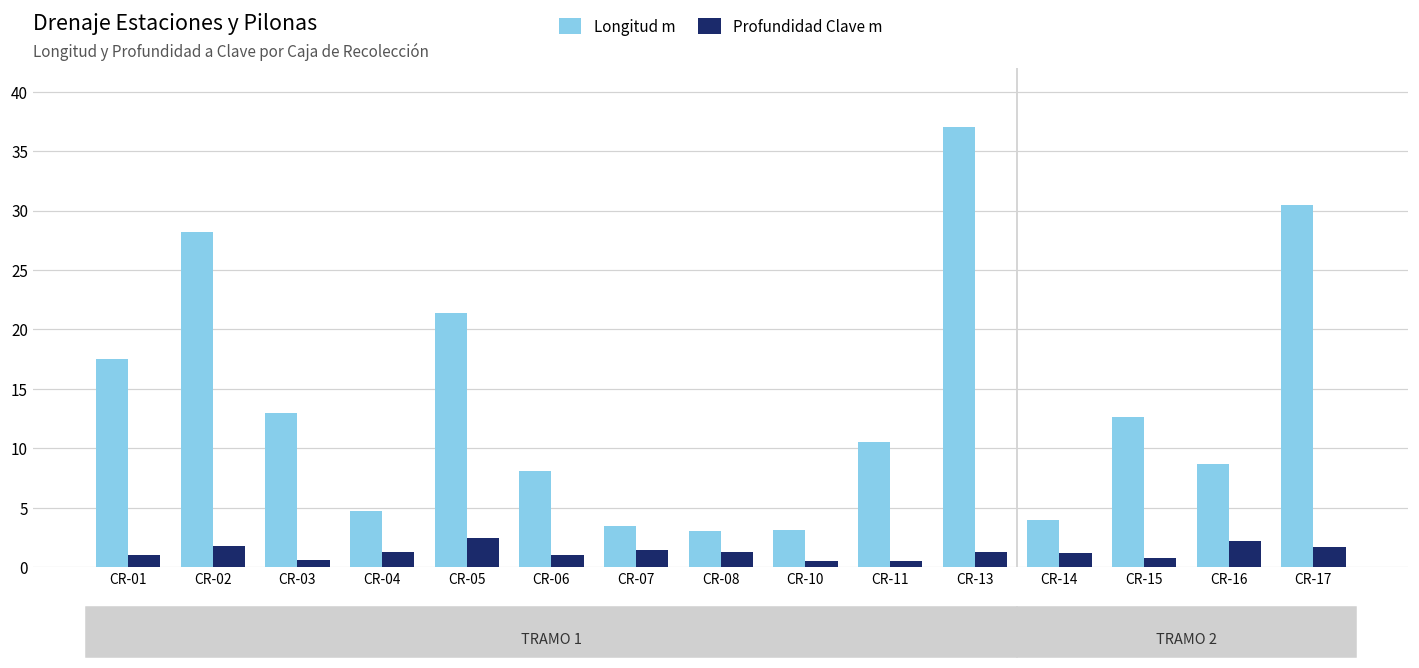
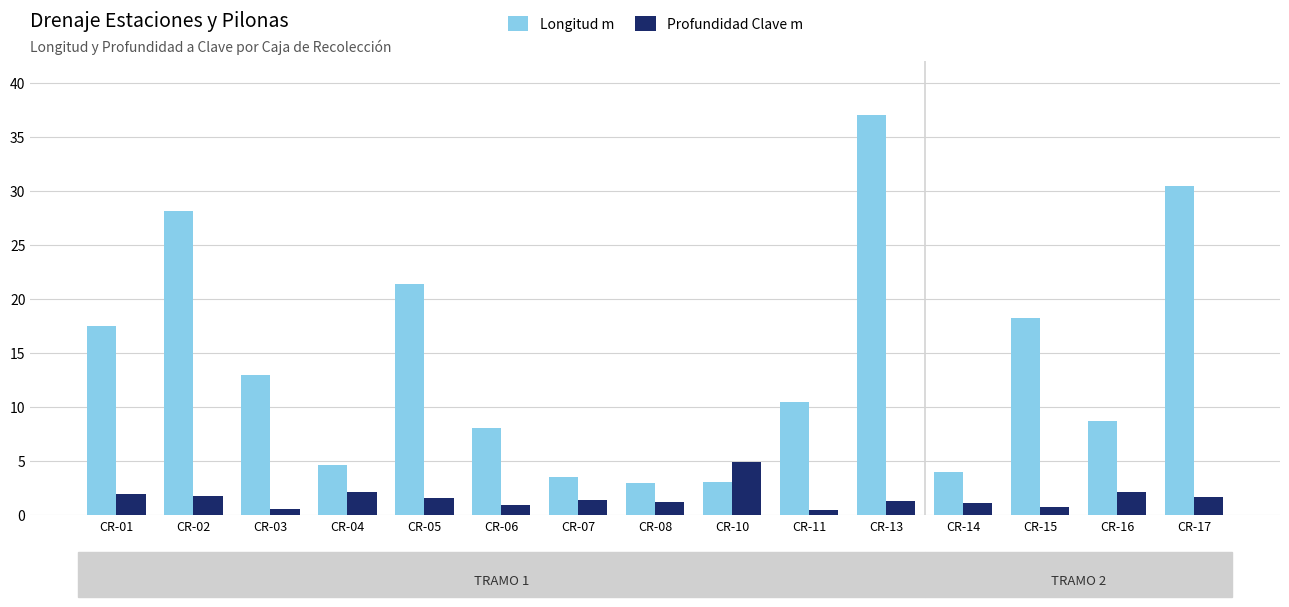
  {
    "Longitud m": {
      "CR-01": 17.5,
      "CR-02": 28.2,
      "CR-03": 13.0,
      "CR-04": 4.7,
      "CR-05": 21.4,
      "CR-06": 8.1,
      "CR-07": 3.5,
      "CR-08": 3.0,
      "CR-10": 3.1,
      "CR-11": 10.5,
      "CR-13": 37.0,
      "CR-14": 4.0,
-     "CR-15": 12.6,
+     "CR-15": 18.3,
      "CR-16": 8.7,
      "CR-17": 30.5
    },
    "Profundidad Clave m": {
-     "CR-01": 1,
+     "CR-01": 2,
      "CR-02": 1.8,
      "CR-03": 0.6,
-     "CR-04": 1.2,
-     "CR-05": 2.4,
+     "CR-04": 2.1,
+     "CR-05": 1.6,
      "CR-06": 1.0,
      "CR-07": 1.4,
      "CR-08": 1.2,
-     "CR-10": 0.5,
+     "CR-10": 4.9,
      "CR-11": 0.5,
      "CR-13": 1.3,
      "CR-14": 1.2,
      "CR-15": 0.8,
      "CR-16": 2.2,
      "CR-17": 1.7
    }
  }
